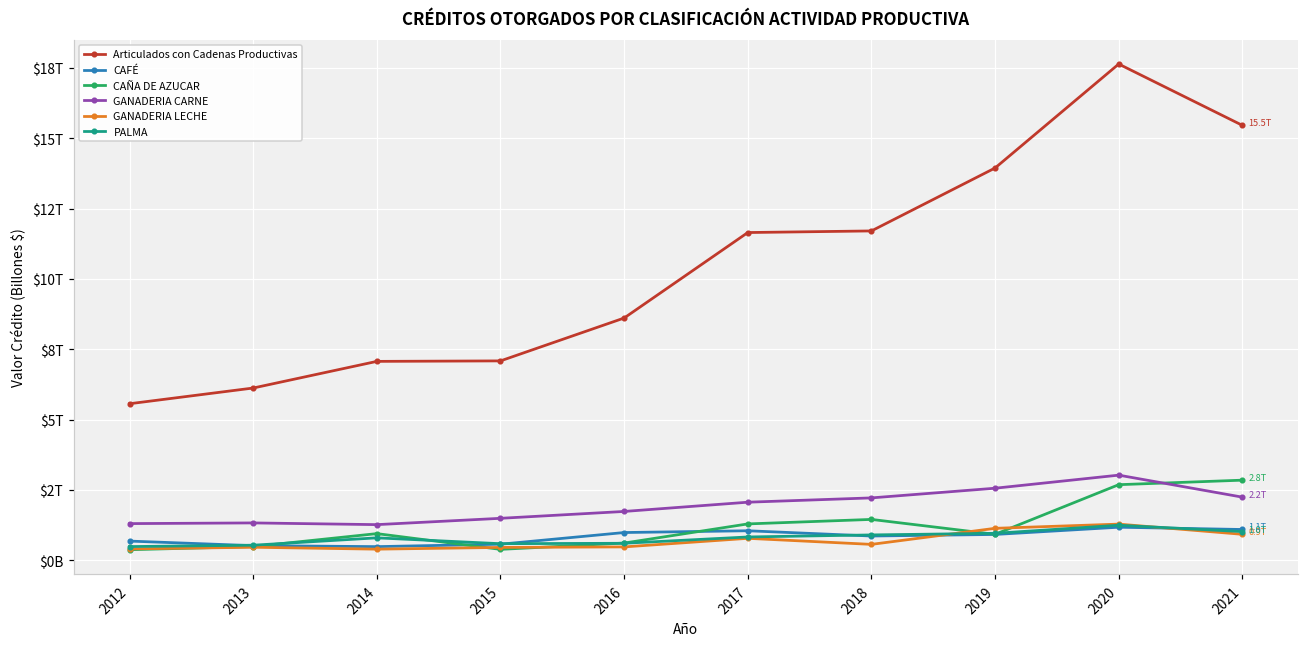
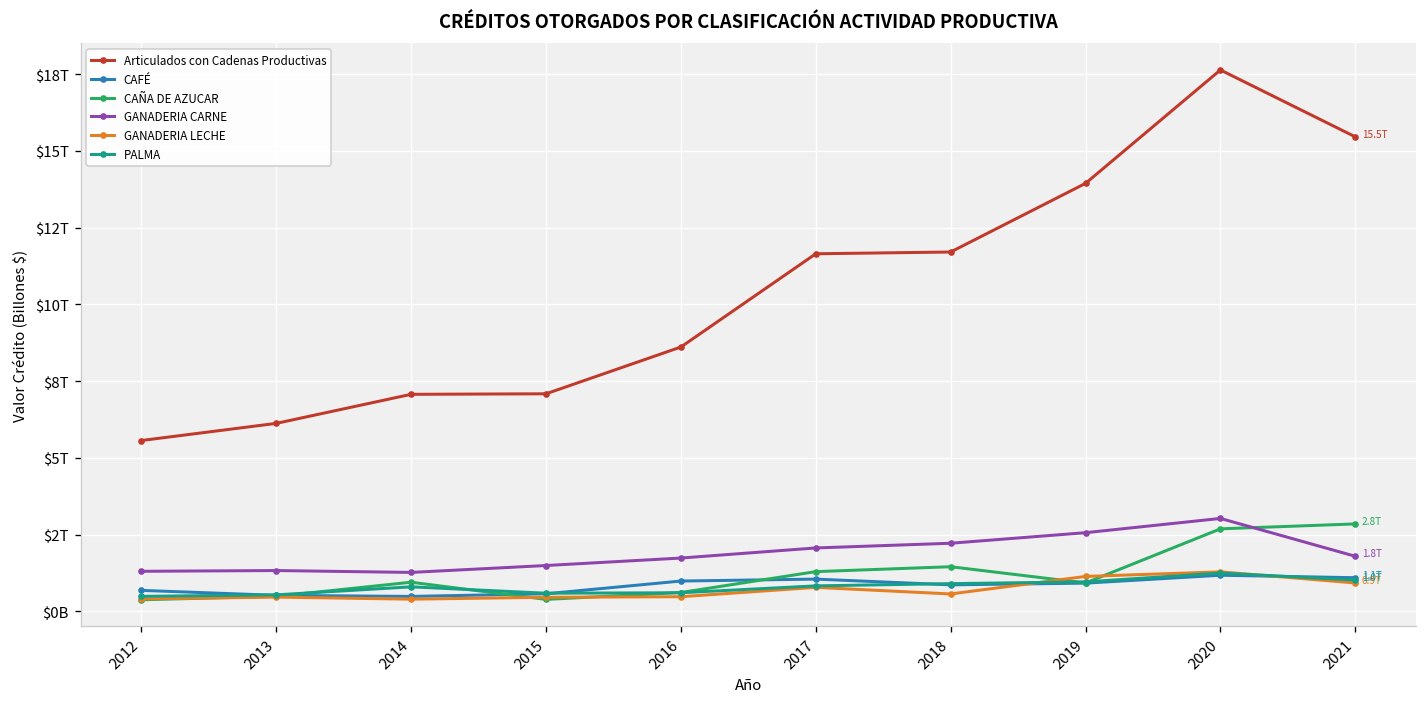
  {
    "Articulados con Cadenas Productivas": {
      "2021": "15.5T"
    },
    "GANADERIA CARNE": {
-     "2021": "2.2T"
+     "2021": "1.8T"
    }
  }
